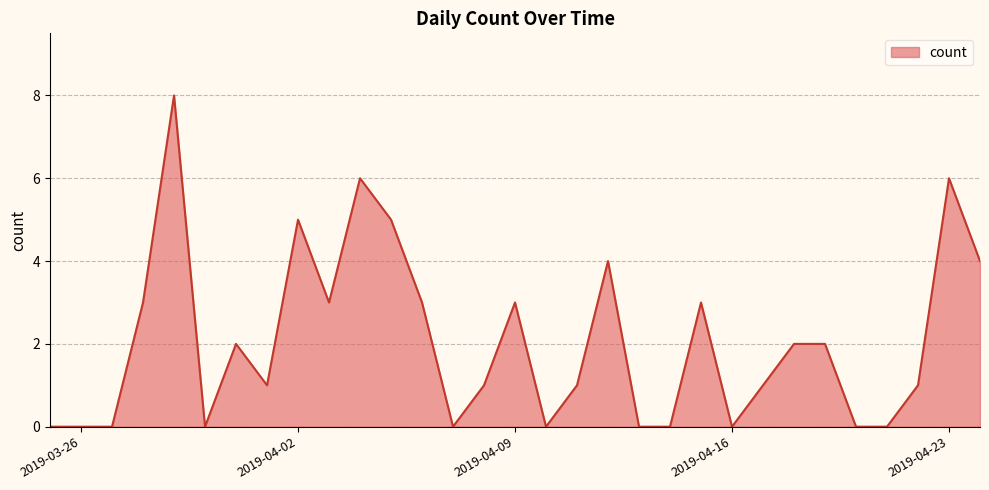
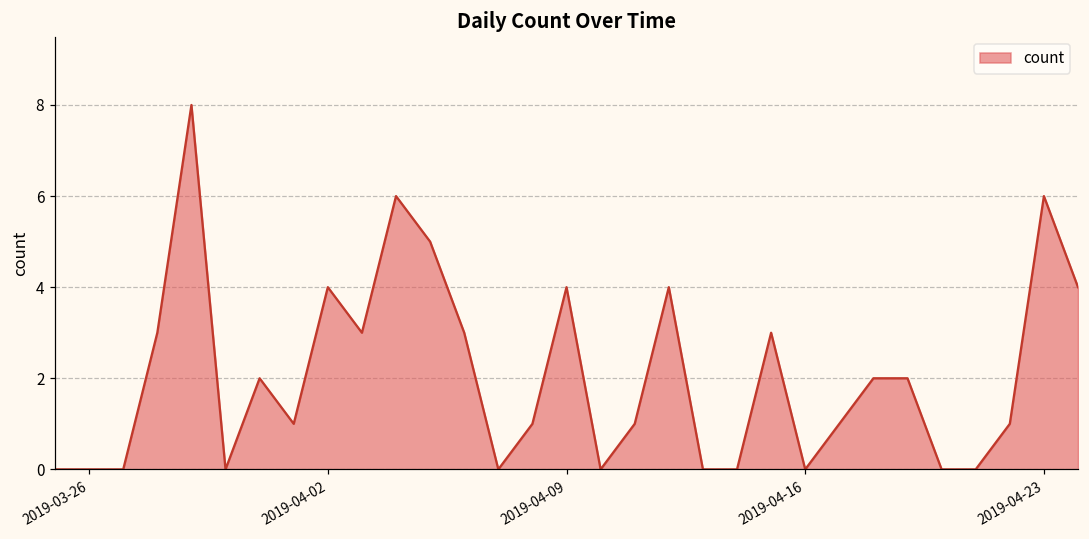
  {
    "2019-03-26": 0,
-   "2019-04-02": 5,
-   "2019-04-09": 3,
+   "2019-04-02": 4,
+   "2019-04-09": 4,
    "2019-04-16": 0,
    "2019-04-23": 6
  }
